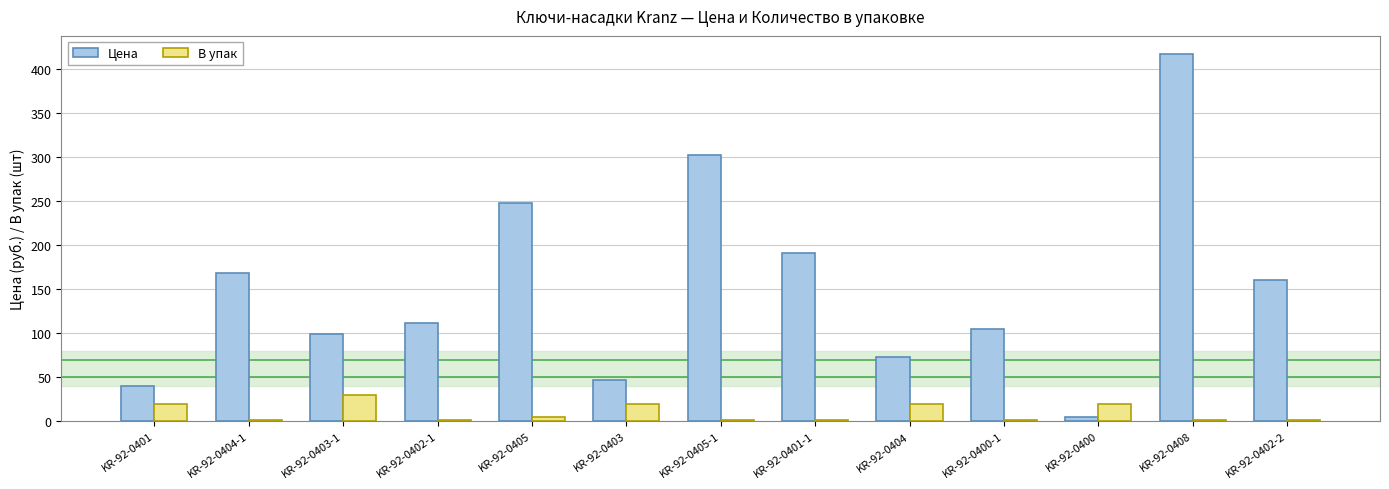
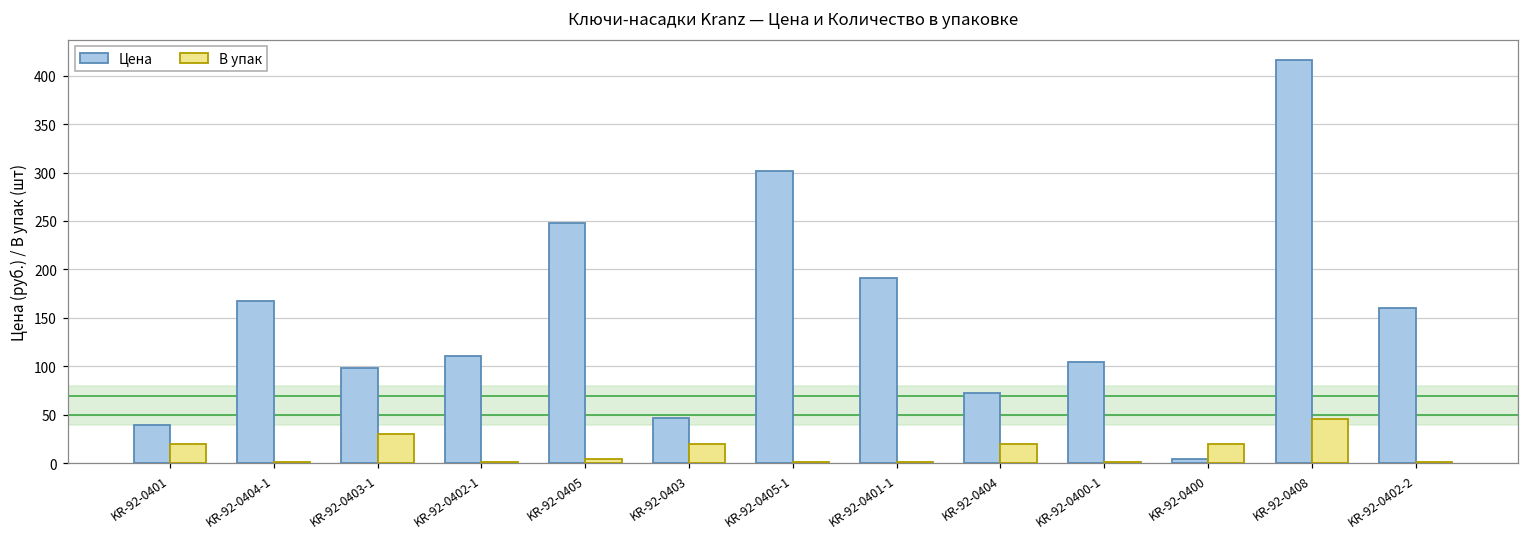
  {
    "Цена": {
      "KR-92-0401": 40,
      "KR-92-0404-1": 170,
      "KR-92-0403-1": 100,
      "KR-92-0402-1": 110,
      "KR-92-0405": 250,
      "KR-92-0403": 50,
      "KR-92-0405-1": 300,
      "KR-92-0401-1": 190,
      "KR-92-0404": 70,
      "KR-92-0400-1": 100,
      "KR-92-0400": 0,
      "KR-92-0408": 420,
      "KR-92-0402-2": 160
    },
    "В упак": {
      "KR-92-0401": 20,
      "KR-92-0403-1": 30,
      "KR-92-0405": 10,
      "KR-92-0403": 20,
      "KR-92-0404": 20,
      "KR-92-0400": 20,
-     "KR-92-0408": 0
+     "KR-92-0408": 50
    }
  }
